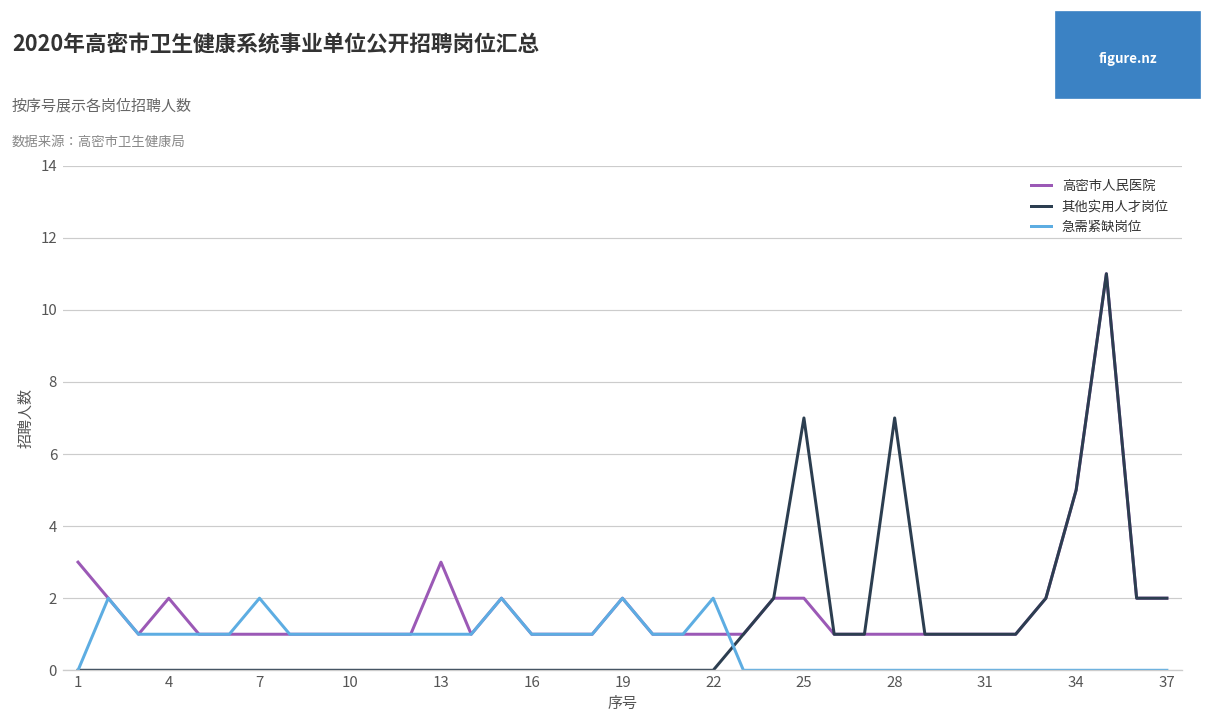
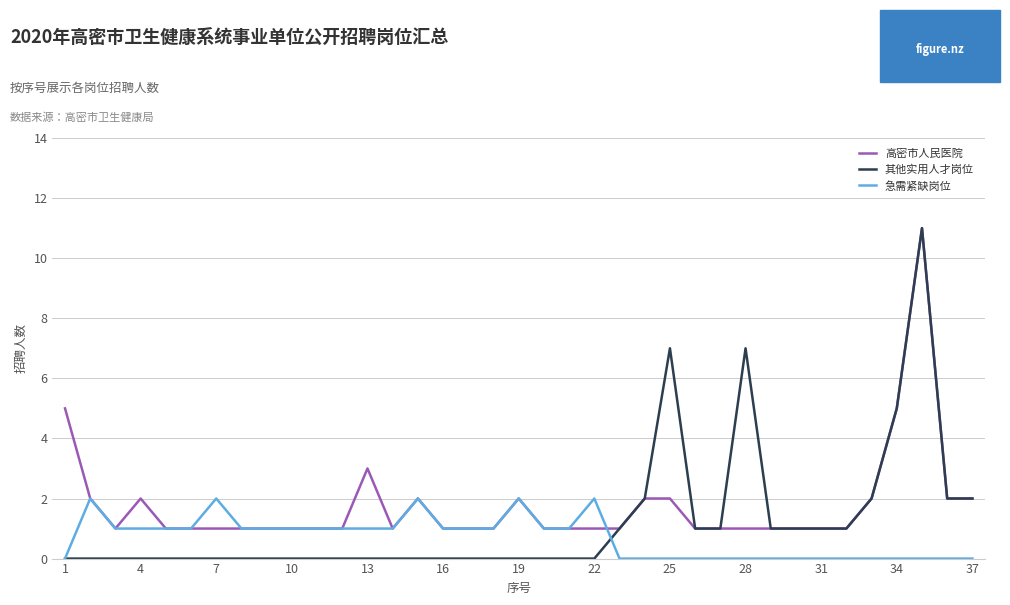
  {
    "高密市人民医院": {
-     "1": 3,
+     "1": 5,
      "4": 2,
      "7": 1,
      "13": 3,
      "22": 1,
      "25": 2,
      "28": 1
    },
    "其他实用人才岗位": {
      "4": 0,
      "7": 0,
      "10": 0,
      "13": 0,
      "16": 0,
      "19": 0,
      "22": 0,
      "25": 7,
      "28": 7
    },
    "急需紧缺岗位": {
      "4": 1,
      "7": 2,
      "13": 1,
      "22": 2,
      "25": 0,
      "28": 0,
      "31": 0,
      "34": 0,
      "37": 0
    }
  }
